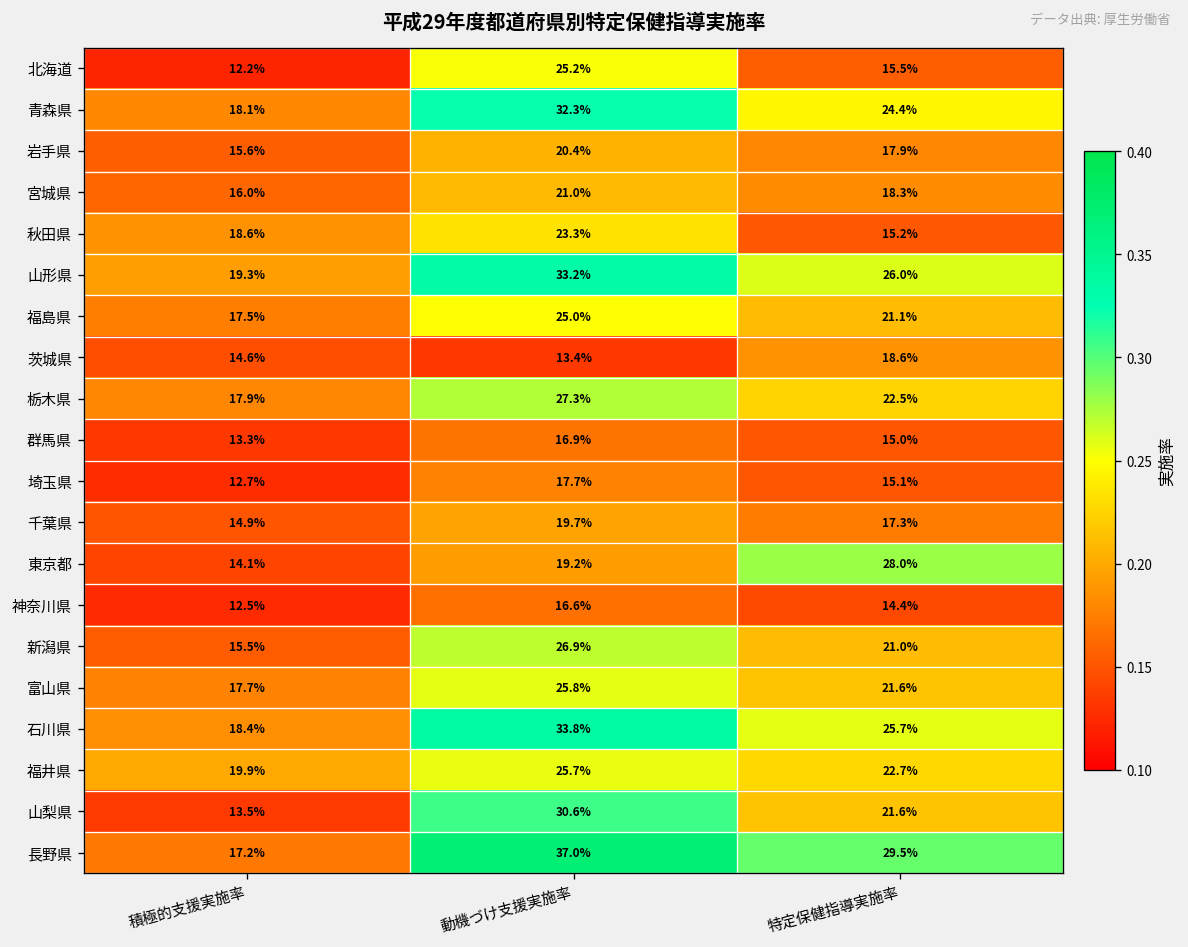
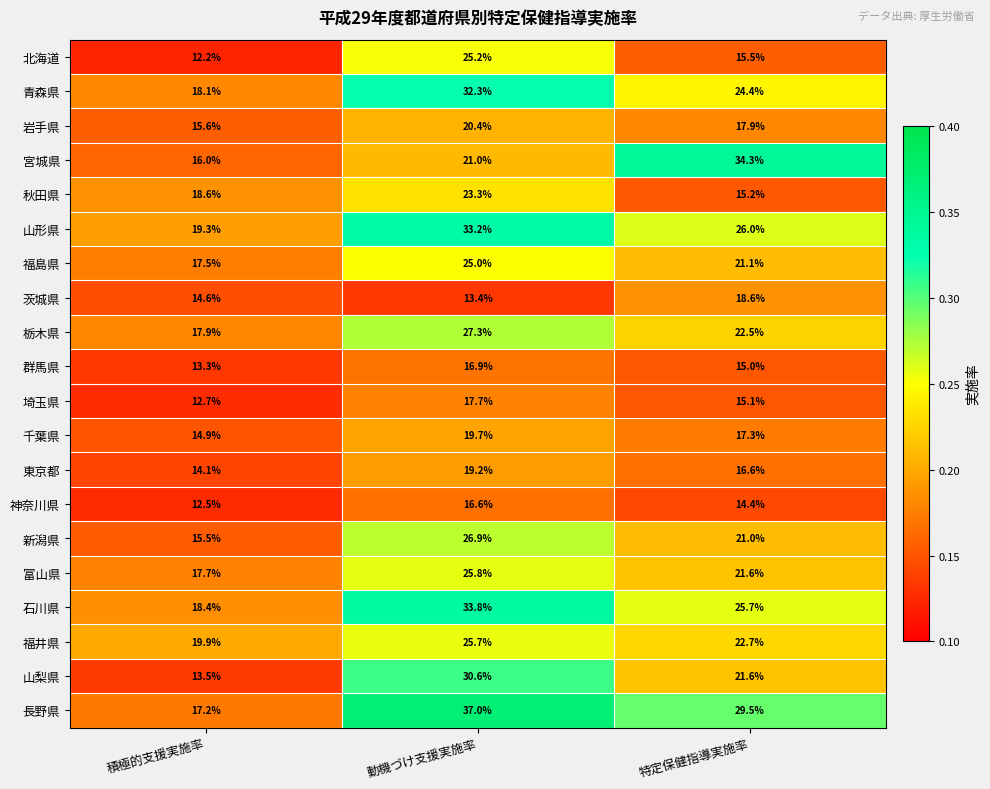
  {
    "北海道": {
      "積極的支援実施率": "12.2%",
      "動機づけ支援実施率": "25.2%",
      "特定保健指導実施率": "15.5%"
    },
    "青森県": {
      "積極的支援実施率": "18.1%",
      "動機づけ支援実施率": "32.3%",
      "特定保健指導実施率": "24.4%"
    },
    "岩手県": {
      "積極的支援実施率": "15.6%",
      "動機づけ支援実施率": "20.4%",
      "特定保健指導実施率": "17.9%"
    },
    "宮城県": {
      "積極的支援実施率": "16.0%",
      "動機づけ支援実施率": "21.0%",
-     "特定保健指導実施率": "18.3%"
+     "特定保健指導実施率": "34.3%"
    },
    "秋田県": {
      "積極的支援実施率": "18.6%",
      "動機づけ支援実施率": "23.3%",
      "特定保健指導実施率": "15.2%"
    },
    "山形県": {
      "積極的支援実施率": "19.3%",
      "動機づけ支援実施率": "33.2%",
      "特定保健指導実施率": "26.0%"
    },
    "福島県": {
      "積極的支援実施率": "17.5%",
      "動機づけ支援実施率": "25.0%",
      "特定保健指導実施率": "21.1%"
    },
    "茨城県": {
      "積極的支援実施率": "14.6%",
      "動機づけ支援実施率": "13.4%",
      "特定保健指導実施率": "18.6%"
    },
    "栃木県": {
      "積極的支援実施率": "17.9%",
      "動機づけ支援実施率": "27.3%",
      "特定保健指導実施率": "22.5%"
    },
    "群馬県": {
      "積極的支援実施率": "13.3%",
      "動機づけ支援実施率": "16.9%",
      "特定保健指導実施率": "15.0%"
    },
    "埼玉県": {
      "積極的支援実施率": "12.7%",
      "動機づけ支援実施率": "17.7%",
      "特定保健指導実施率": "15.1%"
    },
    "千葉県": {
      "積極的支援実施率": "14.9%",
      "動機づけ支援実施率": "19.7%",
      "特定保健指導実施率": "17.3%"
    },
    "東京都": {
      "積極的支援実施率": "14.1%",
      "動機づけ支援実施率": "19.2%",
-     "特定保健指導実施率": "28.0%"
+     "特定保健指導実施率": "16.6%"
    },
    "神奈川県": {
      "積極的支援実施率": "12.5%",
      "動機づけ支援実施率": "16.6%",
      "特定保健指導実施率": "14.4%"
    },
    "新潟県": {
      "積極的支援実施率": "15.5%",
      "動機づけ支援実施率": "26.9%",
      "特定保健指導実施率": "21.0%"
    },
    "富山県": {
      "積極的支援実施率": "17.7%",
      "動機づけ支援実施率": "25.8%",
      "特定保健指導実施率": "21.6%"
    },
    "石川県": {
      "積極的支援実施率": "18.4%",
      "動機づけ支援実施率": "33.8%",
      "特定保健指導実施率": "25.7%"
    },
    "福井県": {
      "積極的支援実施率": "19.9%",
      "動機づけ支援実施率": "25.7%",
      "特定保健指導実施率": "22.7%"
    },
    "山梨県": {
      "積極的支援実施率": "13.5%",
      "動機づけ支援実施率": "30.6%",
      "特定保健指導実施率": "21.6%"
    },
    "長野県": {
      "積極的支援実施率": "17.2%",
      "動機づけ支援実施率": "37.0%",
      "特定保健指導実施率": "29.5%"
    }
  }
